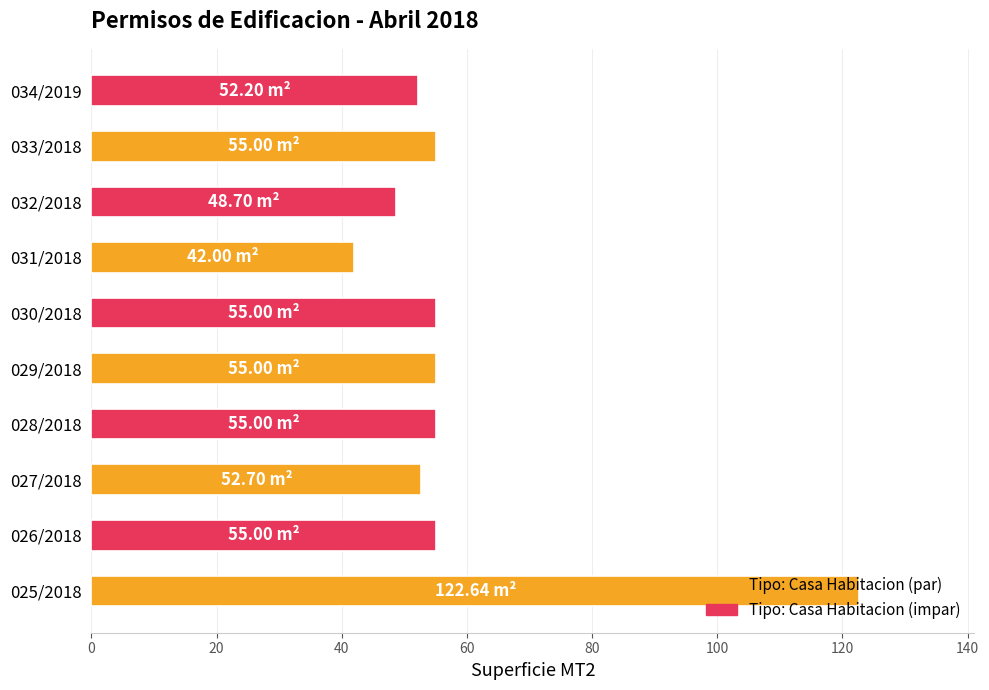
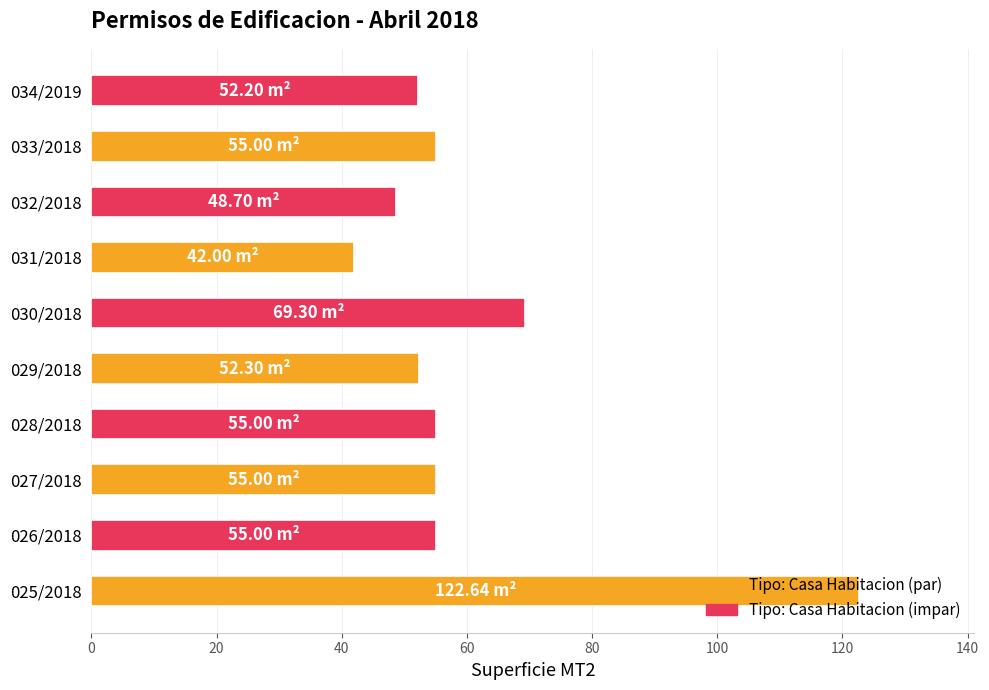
  {
    "034/2019": 52.20,
    "033/2018": 55.00,
    "032/2018": 48.70,
    "031/2018": 42.00,
-   "030/2018": 55.00,
-   "029/2018": 55.00,
+   "030/2018": 69.30,
+   "029/2018": 52.30,
    "028/2018": 55.00,
-   "027/2018": 52.70,
+   "027/2018": 55.00,
    "026/2018": 55.00,
    "025/2018": 122.64
  }
